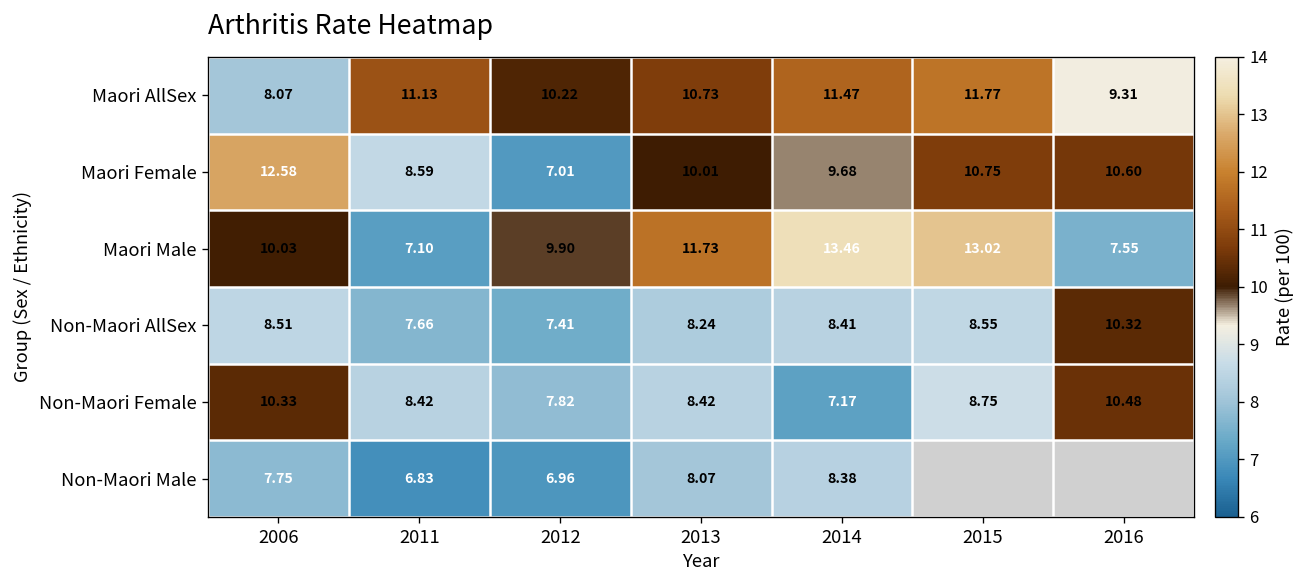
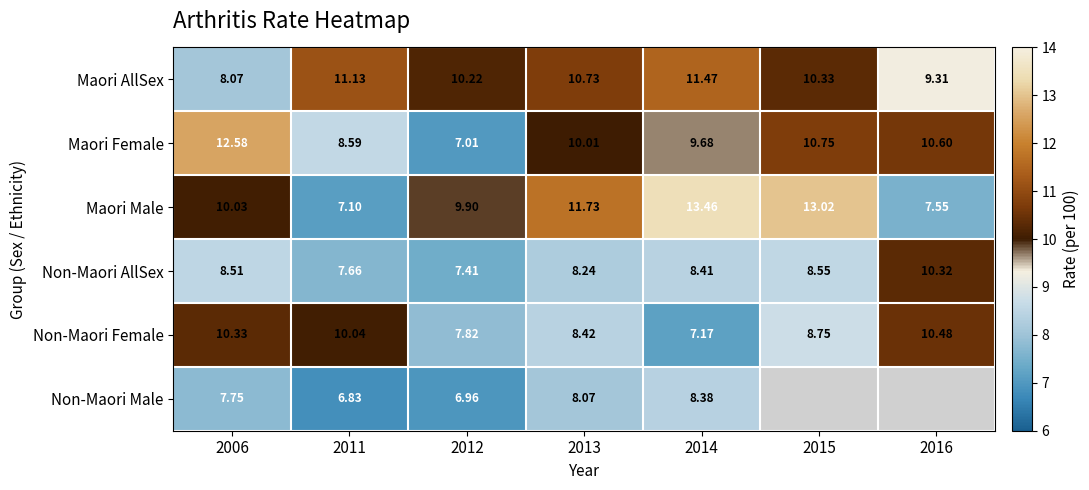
  {
    "Maori AllSex": {
      "2006": 8.07,
      "2011": 11.13,
      "2012": 10.22,
      "2013": 10.73,
      "2014": 11.47,
-     "2015": 11.77,
+     "2015": 10.33,
      "2016": 9.31
    },
    "Maori Female": {
      "2006": 12.58,
      "2011": 8.59,
      "2012": 7.01,
      "2013": 10.01,
      "2014": 9.68,
      "2015": 10.75,
      "2016": 10.60
    },
    "Maori Male": {
      "2006": 10.03,
      "2011": 7.10,
      "2012": 9.90,
      "2013": 11.73,
      "2014": 13.46,
      "2015": 13.02,
      "2016": 7.55
    },
    "Non-Maori AllSex": {
      "2006": 8.51,
      "2011": 7.66,
      "2012": 7.41,
      "2013": 8.24,
      "2014": 8.41,
      "2015": 8.55,
      "2016": 10.32
    },
    "Non-Maori Female": {
      "2006": 10.33,
-     "2011": 8.42,
+     "2011": 10.04,
      "2012": 7.82,
      "2013": 8.42,
      "2014": 7.17,
      "2015": 8.75,
      "2016": 10.48
    },
    "Non-Maori Male": {
      "2006": 7.75,
      "2011": 6.83,
      "2012": 6.96,
      "2013": 8.07,
      "2014": 8.38
    }
  }
